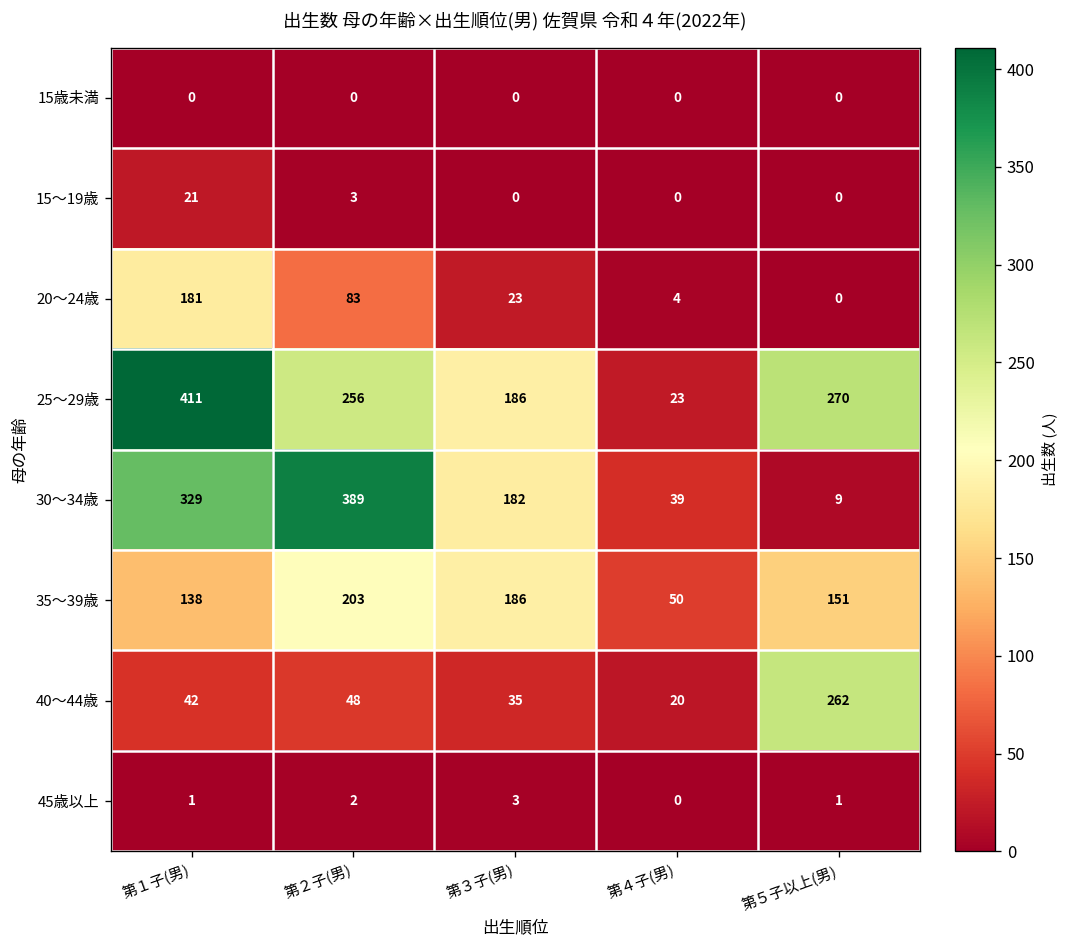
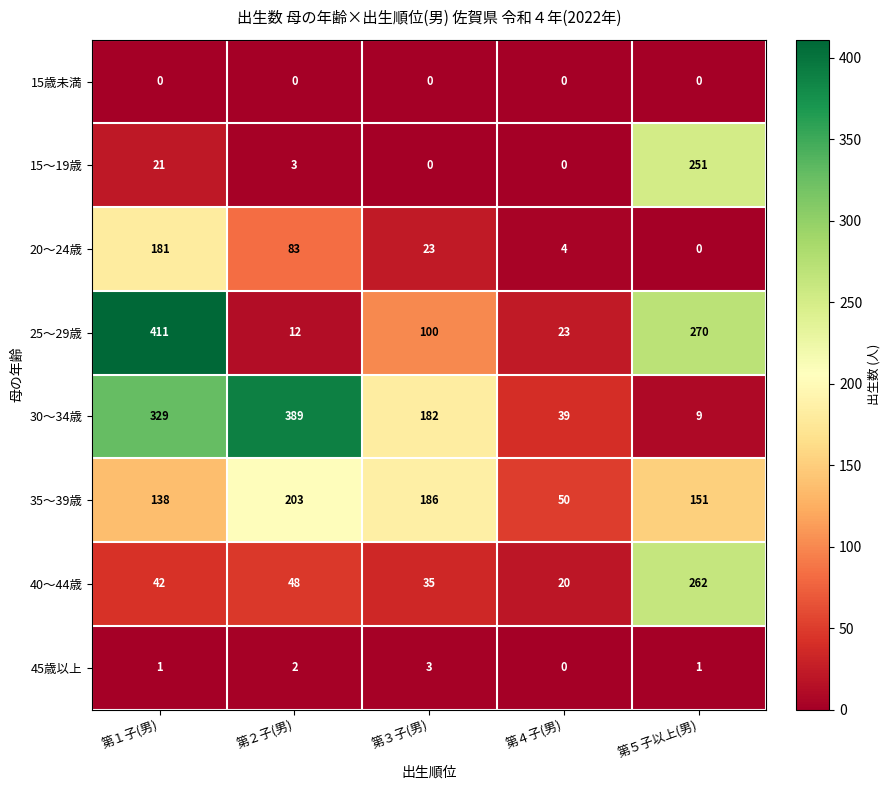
  {
    "15歳未満": {
      "第１子(男)": 0,
      "第２子(男)": 0,
      "第３子(男)": 0,
      "第４子(男)": 0,
      "第５子以上(男)": 0
    },
    "15～19歳": {
      "第１子(男)": 21,
      "第２子(男)": 3,
      "第３子(男)": 0,
      "第４子(男)": 0,
-     "第５子以上(男)": 0
+     "第５子以上(男)": 251
    },
    "20～24歳": {
      "第１子(男)": 181,
      "第２子(男)": 83,
      "第３子(男)": 23,
      "第４子(男)": 4,
      "第５子以上(男)": 0
    },
    "25～29歳": {
      "第１子(男)": 411,
-     "第２子(男)": 256,
-     "第３子(男)": 186,
+     "第２子(男)": 12,
+     "第３子(男)": 100,
      "第４子(男)": 23,
      "第５子以上(男)": 270
    },
    "30～34歳": {
      "第１子(男)": 329,
      "第２子(男)": 389,
      "第３子(男)": 182,
      "第４子(男)": 39,
      "第５子以上(男)": 9
    },
    "35～39歳": {
      "第１子(男)": 138,
      "第２子(男)": 203,
      "第３子(男)": 186,
      "第４子(男)": 50,
      "第５子以上(男)": 151
    },
    "40～44歳": {
      "第１子(男)": 42,
      "第２子(男)": 48,
      "第３子(男)": 35,
      "第４子(男)": 20,
      "第５子以上(男)": 262
    },
    "45歳以上": {
      "第１子(男)": 1,
      "第２子(男)": 2,
      "第３子(男)": 3,
      "第４子(男)": 0,
      "第５子以上(男)": 1
    }
  }
